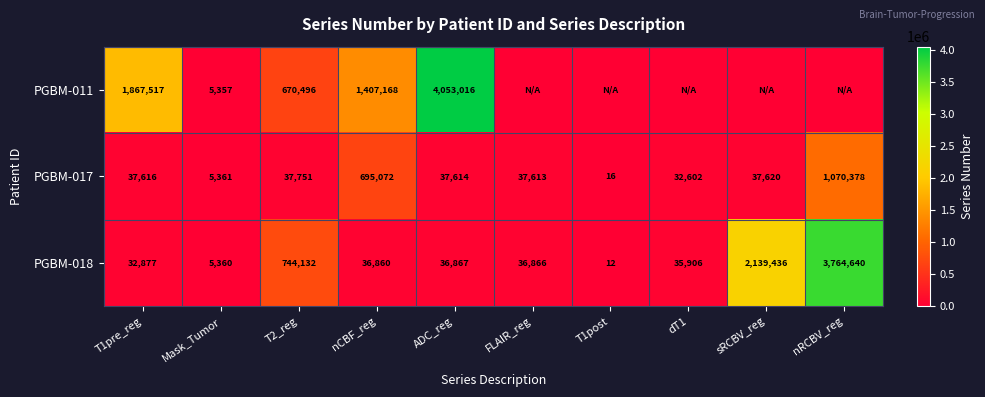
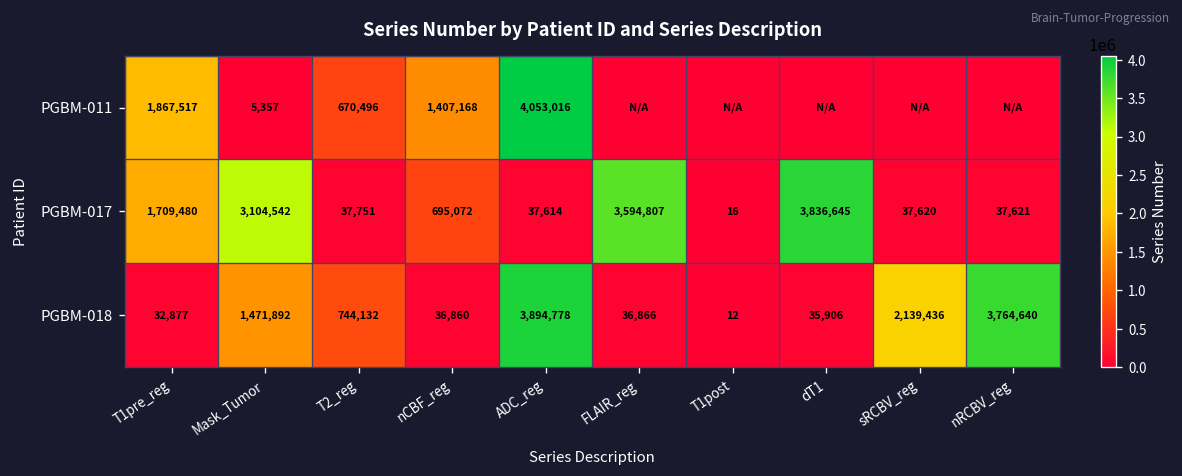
  {
    "PGBM-011": {
      "T1pre_reg": "1,867,517",
      "Mask_Tumor": "5,357",
      "T2_reg": "670,496",
      "nCBF_reg": "1,407,168",
      "ADC_reg": "4,053,016"
    },
    "PGBM-017": {
-     "T1pre_reg": "37,616",
-     "Mask_Tumor": "5,361",
+     "T1pre_reg": "1,709,480",
+     "Mask_Tumor": "3,104,542",
      "T2_reg": "37,751",
      "nCBF_reg": "695,072",
      "ADC_reg": "37,614",
-     "FLAIR_reg": "37,613",
+     "FLAIR_reg": "3,594,807",
      "T1post": "16",
-     "dT1": "32,602",
+     "dT1": "3,836,645",
      "sRCBV_reg": "37,620",
-     "nRCBV_reg": "1,070,378"
+     "nRCBV_reg": "37,621"
    },
    "PGBM-018": {
      "T1pre_reg": "32,877",
-     "Mask_Tumor": "5,360",
+     "Mask_Tumor": "1,471,892",
      "T2_reg": "744,132",
      "nCBF_reg": "36,860",
-     "ADC_reg": "36,867",
+     "ADC_reg": "3,894,778",
      "FLAIR_reg": "36,866",
      "T1post": "12",
      "dT1": "35,906",
      "sRCBV_reg": "2,139,436",
      "nRCBV_reg": "3,764,640"
    }
  }
